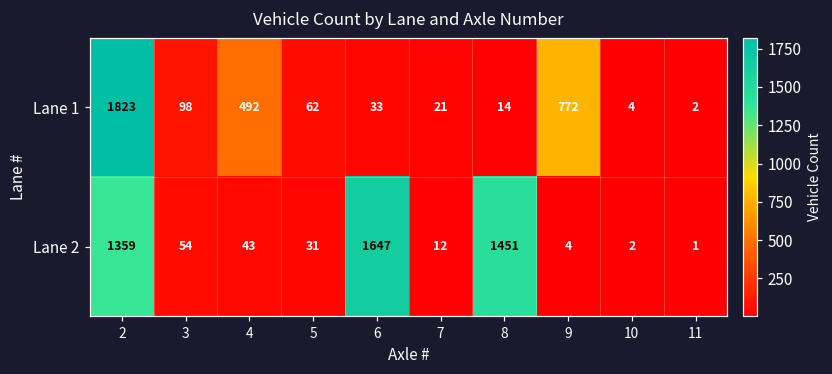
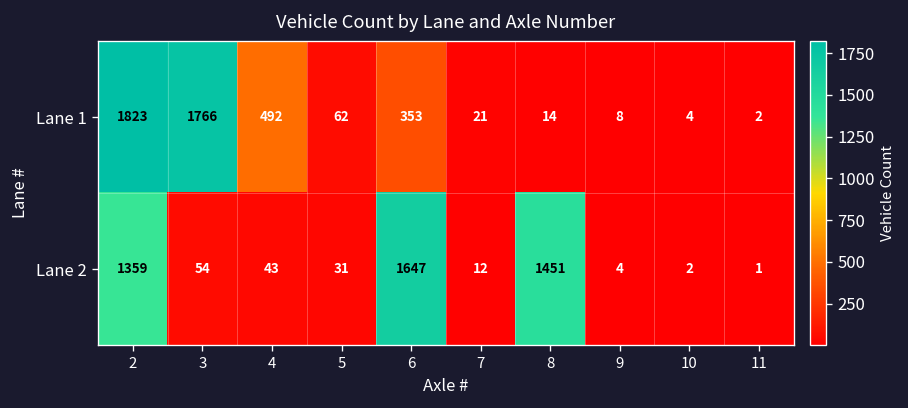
  {
    "Lane 1": {
      "2": 1823,
-     "3": 98,
+     "3": 1766,
      "4": 492,
      "5": 62,
-     "6": 33,
+     "6": 353,
      "7": 21,
      "8": 14,
-     "9": 772,
+     "9": 8,
      "10": 4,
      "11": 2
    },
    "Lane 2": {
      "2": 1359,
      "3": 54,
      "4": 43,
      "5": 31,
      "6": 1647,
      "7": 12,
      "8": 1451,
      "9": 4,
      "10": 2,
      "11": 1
    }
  }
